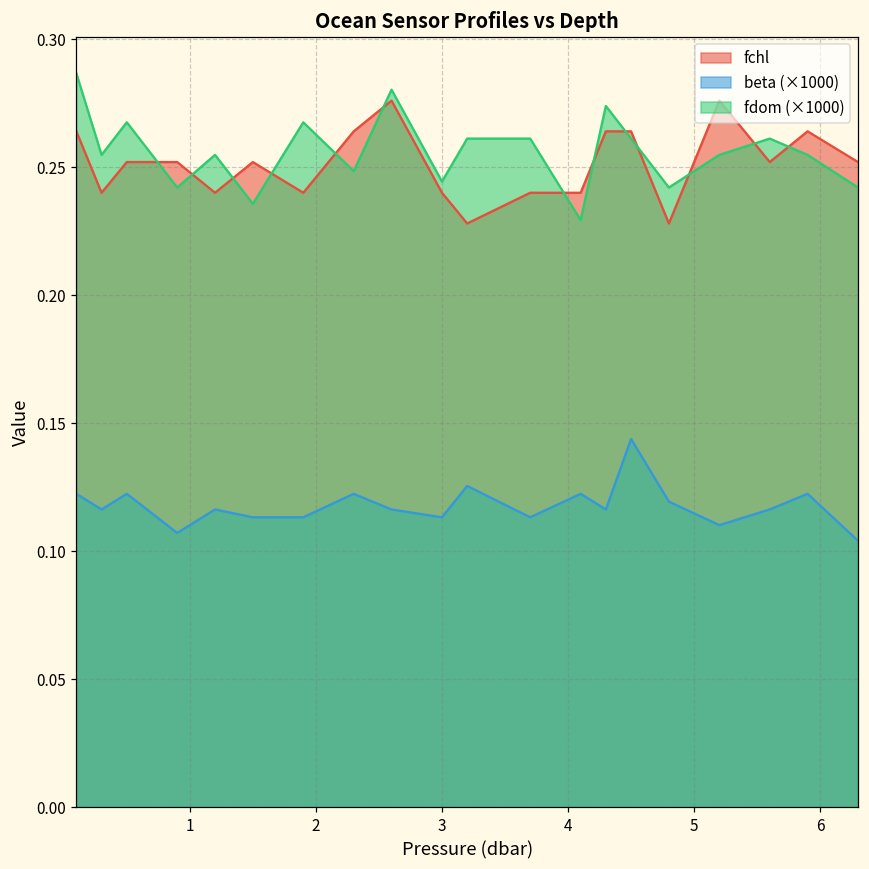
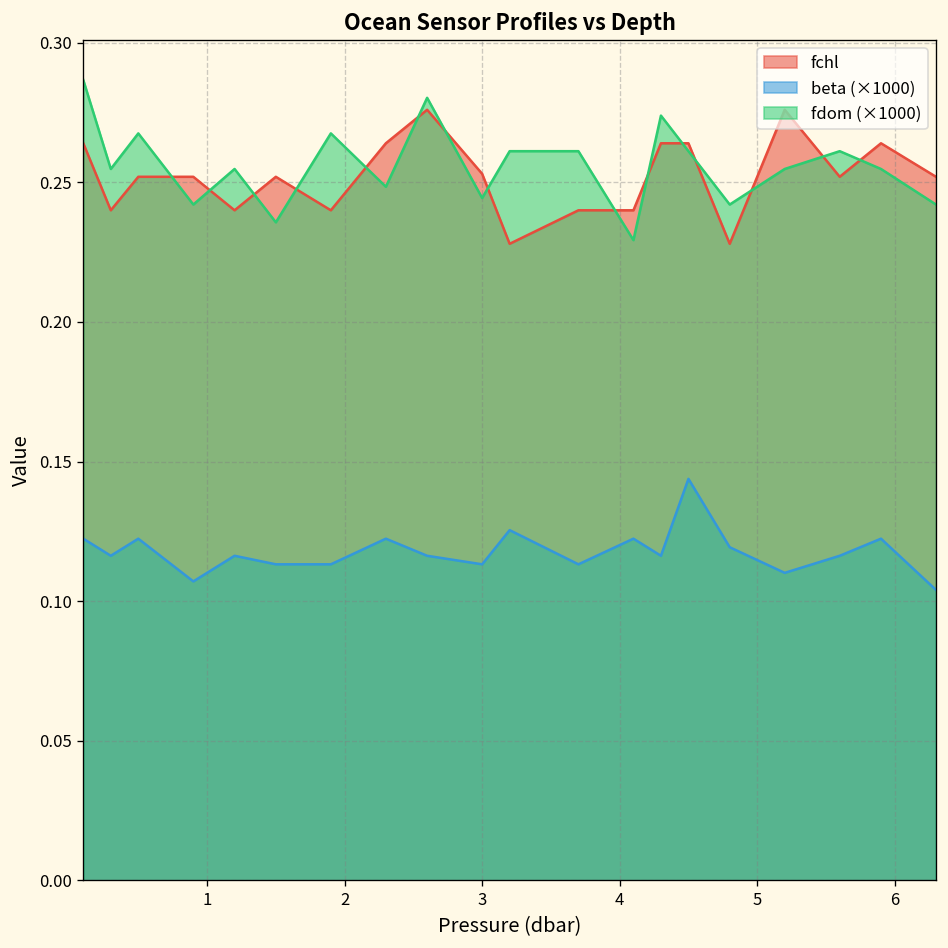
  {
    "fchl": {
-     "3": 0.240
+     "3": 0.253
    },
    "beta (×1000)": {
      "3": 0.113
    },
    "fdom (×1000)": {
      "3": 0.244
    }
  }
